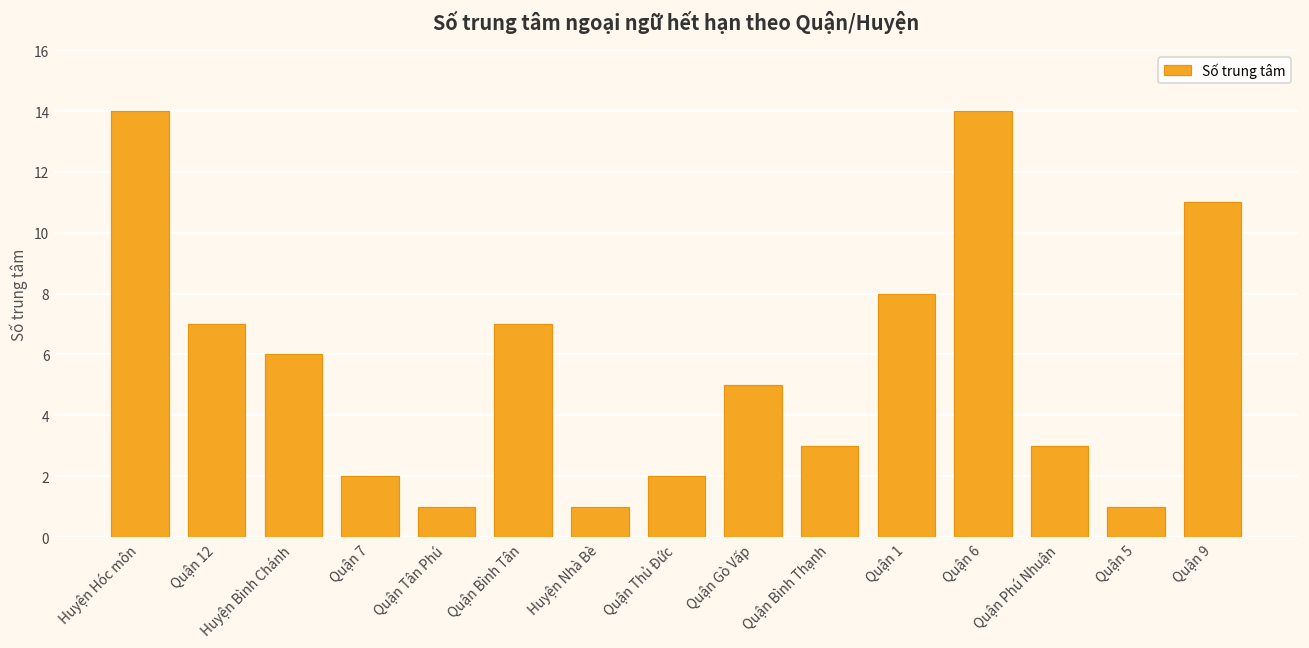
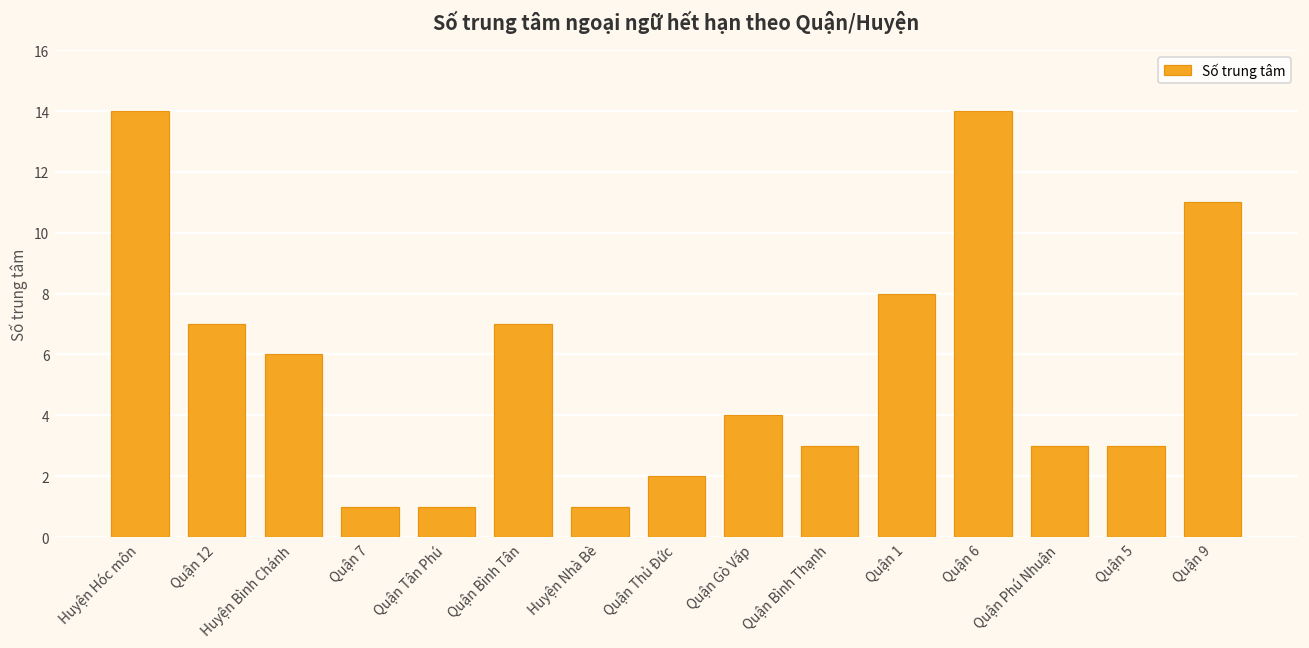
  {
    "Huyện Hóc môn": 14,
    "Quận 12": 7,
    "Huyện Bình Chánh": 6,
-   "Quận 7": 2,
+   "Quận 7": 1,
    "Quận Tân Phú": 1,
    "Quận Bình Tân": 7,
    "Huyện Nhà Bè": 1,
    "Quận Thủ Đức": 2,
-   "Quận Gò Vấp": 5,
+   "Quận Gò Vấp": 4,
    "Quận Bình Thạnh": 3,
    "Quận 1": 8,
    "Quận 6": 14,
    "Quận Phú Nhuận": 3,
-   "Quận 5": 1,
+   "Quận 5": 3,
    "Quận 9": 11
  }
